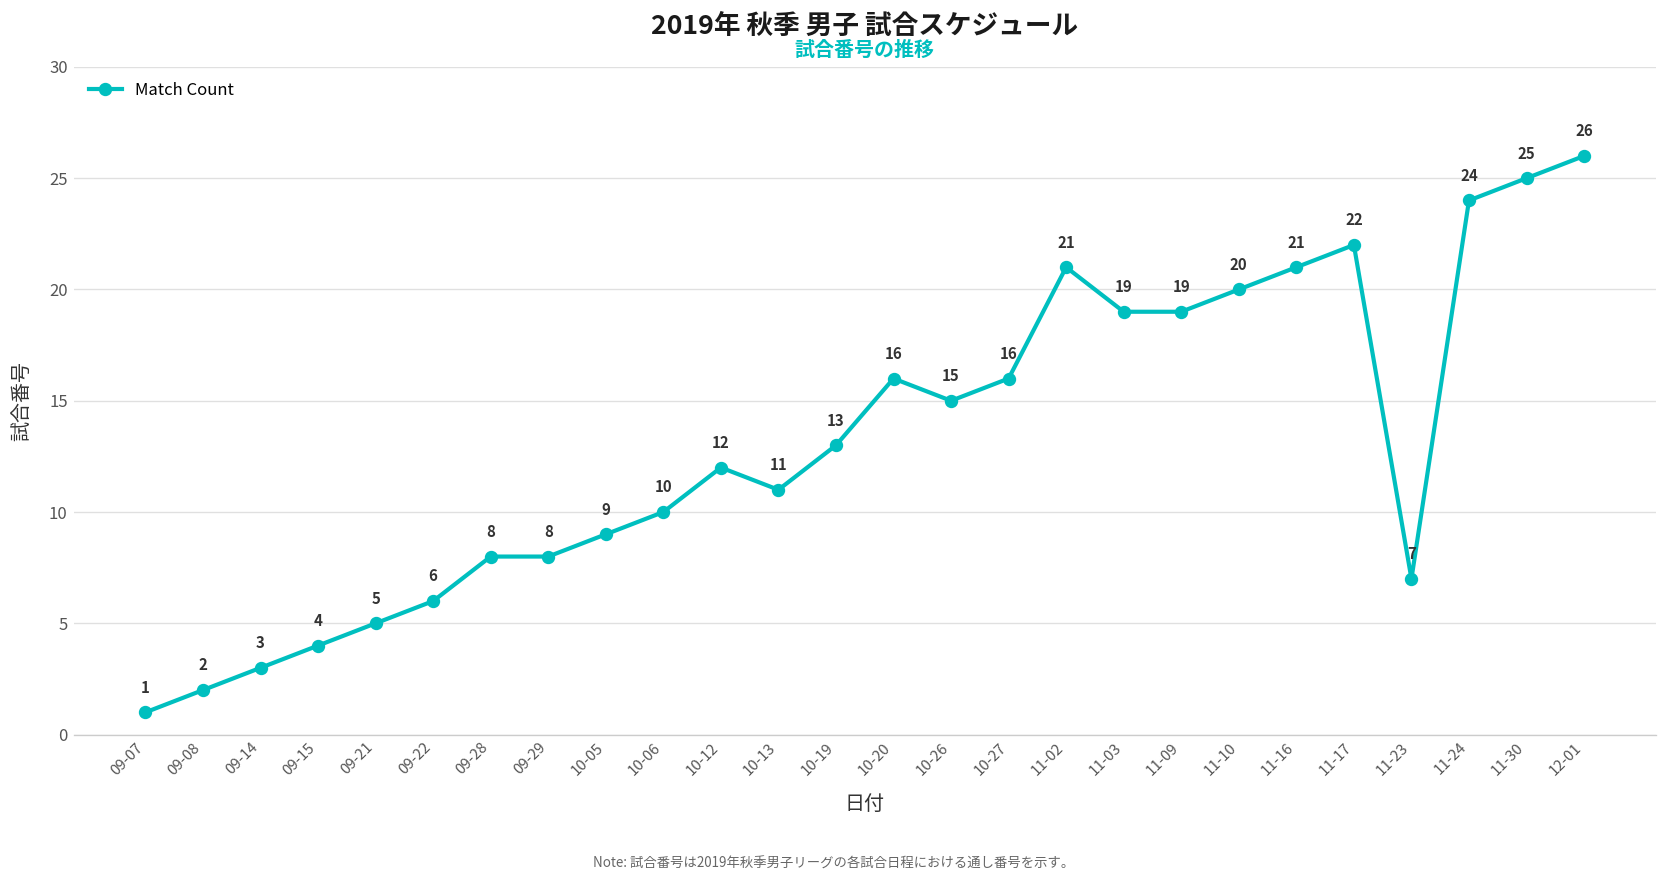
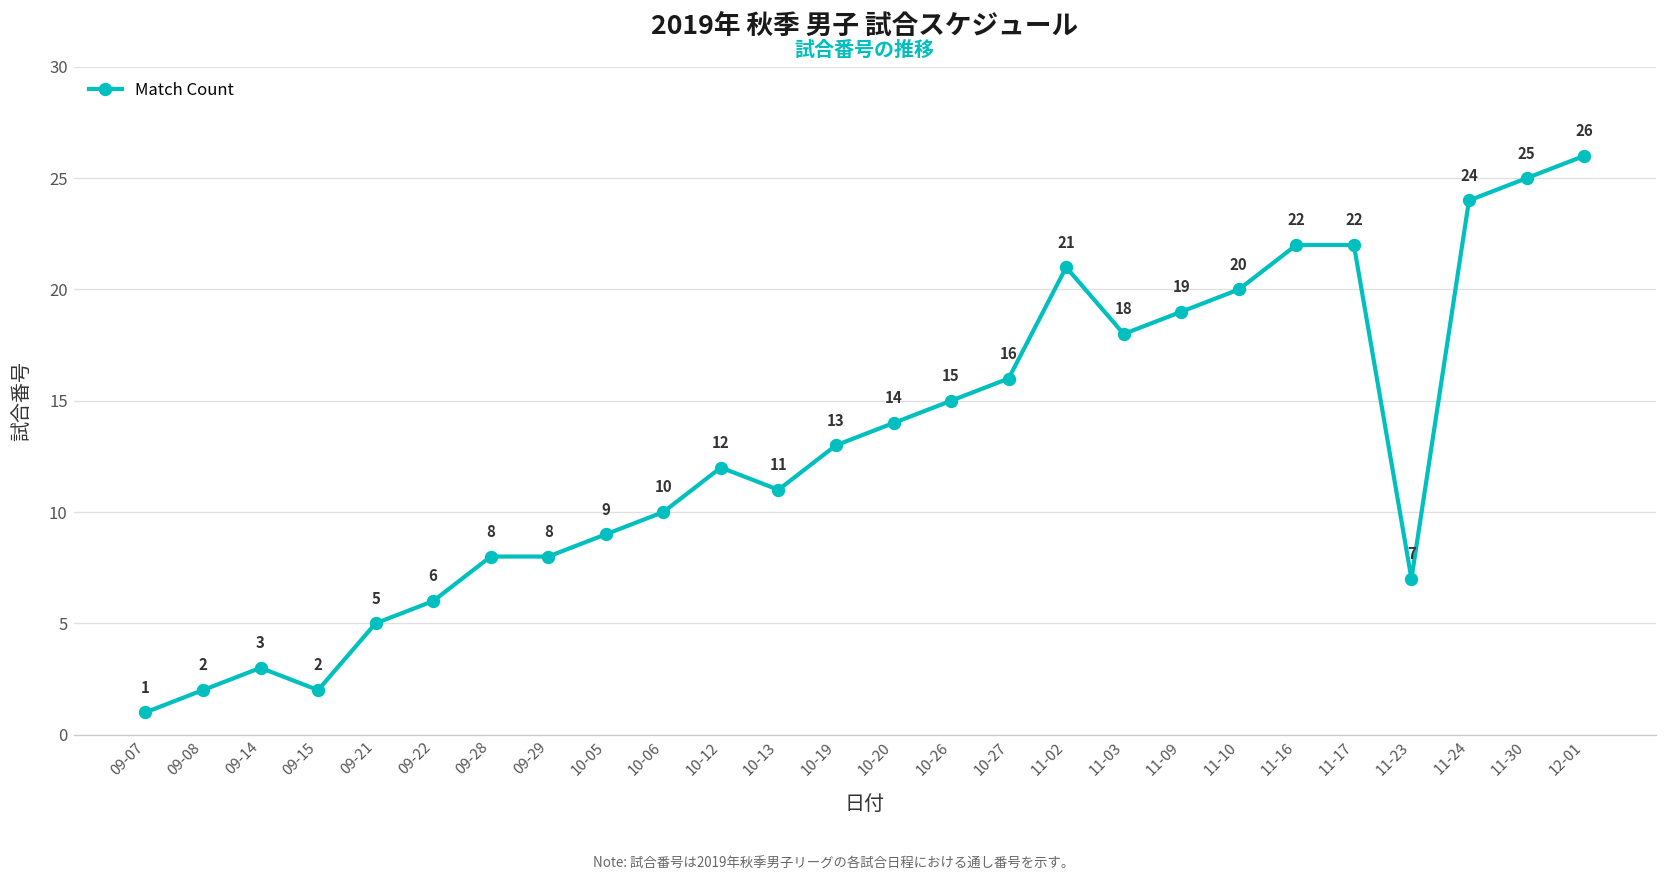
  {
    "09-07": 1,
    "09-08": 2,
    "09-14": 3,
-   "09-15": 4,
+   "09-15": 2,
    "09-21": 5,
    "09-22": 6,
    "09-28": 8,
    "09-29": 8,
    "10-05": 9,
    "10-06": 10,
    "10-12": 12,
    "10-13": 11,
    "10-19": 13,
-   "10-20": 16,
+   "10-20": 14,
    "10-26": 15,
    "10-27": 16,
    "11-02": 21,
-   "11-03": 19,
+   "11-03": 18,
    "11-09": 19,
    "11-10": 20,
-   "11-16": 21,
+   "11-16": 22,
    "11-17": 22,
    "11-23": 7,
    "11-24": 24,
    "11-30": 25,
    "12-01": 26
  }
